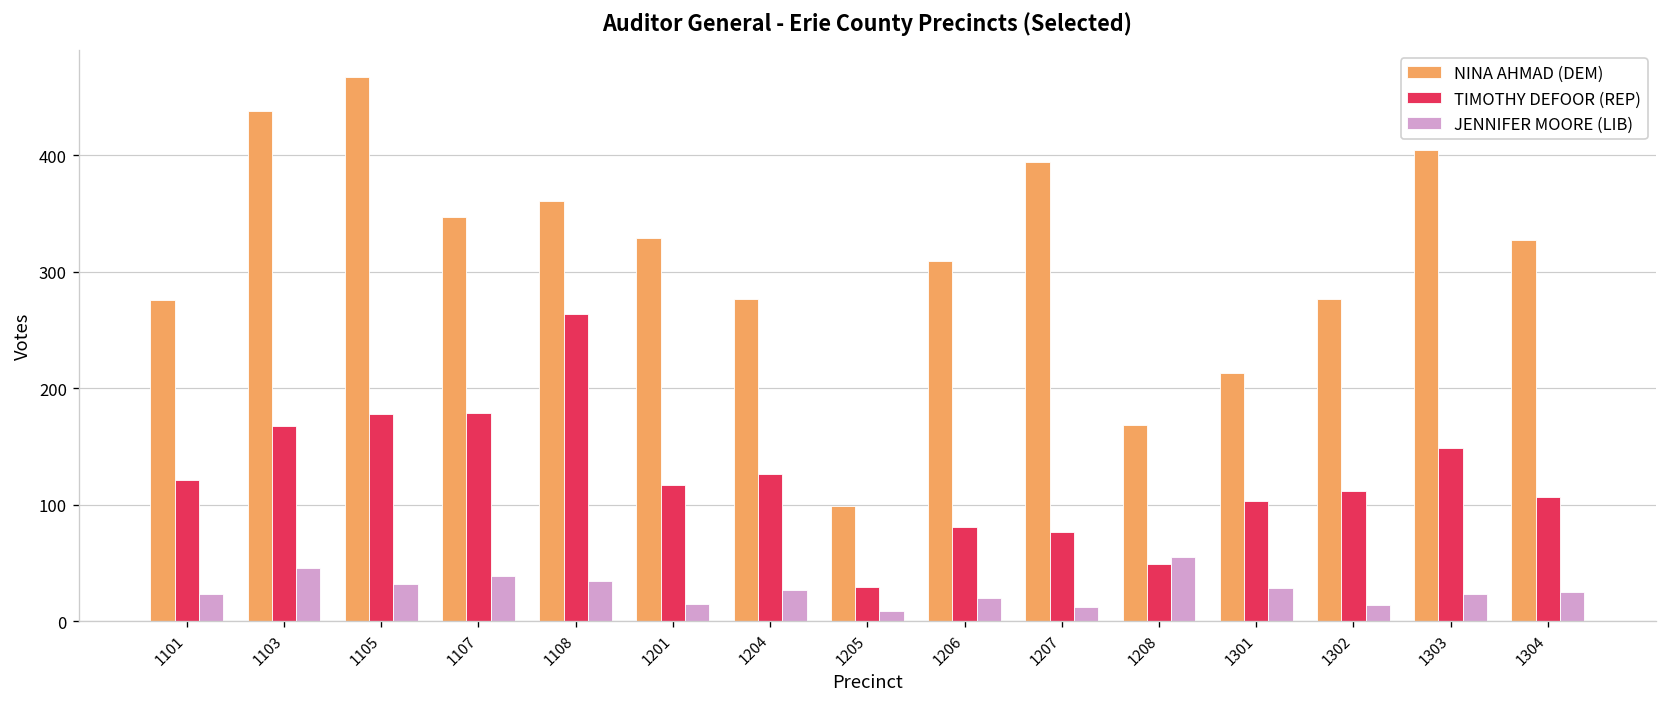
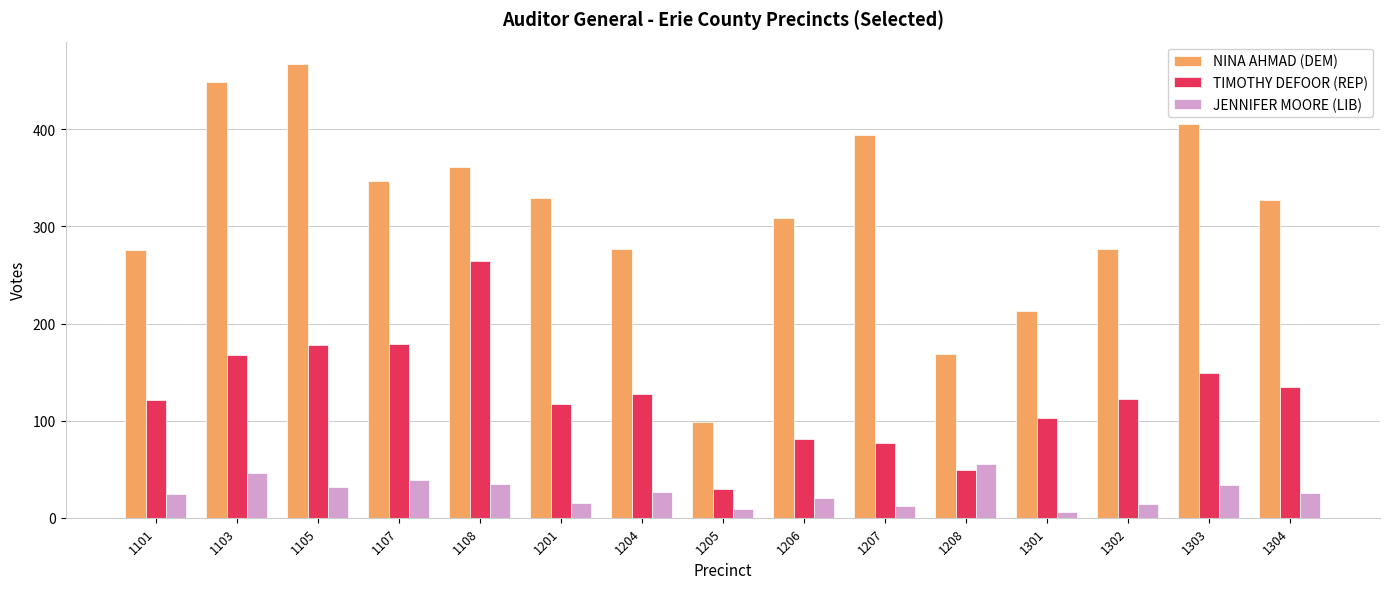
  {
    "NINA AHMAD (DEM)": {
      "1101": 280,
-     "1103": 440,
+     "1103": 450,
      "1105": 470,
      "1107": 350,
      "1108": 360,
      "1201": 330,
      "1204": 280,
      "1205": 100,
      "1206": 310,
      "1207": 390,
      "1208": 170,
      "1301": 210,
      "1302": 280,
      "1303": 410,
      "1304": 330
    },
    "TIMOTHY DEFOOR (REP)": {
      "1101": 120,
      "1103": 170,
      "1105": 180,
      "1107": 180,
      "1108": 260,
      "1201": 120,
      "1204": 130,
      "1205": 30,
      "1206": 80,
      "1207": 80,
      "1208": 50,
      "1301": 100,
-     "1302": 110,
+     "1302": 120,
      "1303": 150,
-     "1304": 110
+     "1304": 140
    },
    "JENNIFER MOORE (LIB)": {
      "1101": 20,
      "1103": 50,
      "1105": 30,
      "1107": 40,
      "1108": 40,
      "1201": 20,
      "1204": 30,
      "1205": 10,
      "1206": 20,
      "1207": 10,
      "1208": 60,
-     "1301": 30,
+     "1301": 10,
      "1302": 10,
-     "1303": 20,
+     "1303": 30,
      "1304": 30
    }
  }
